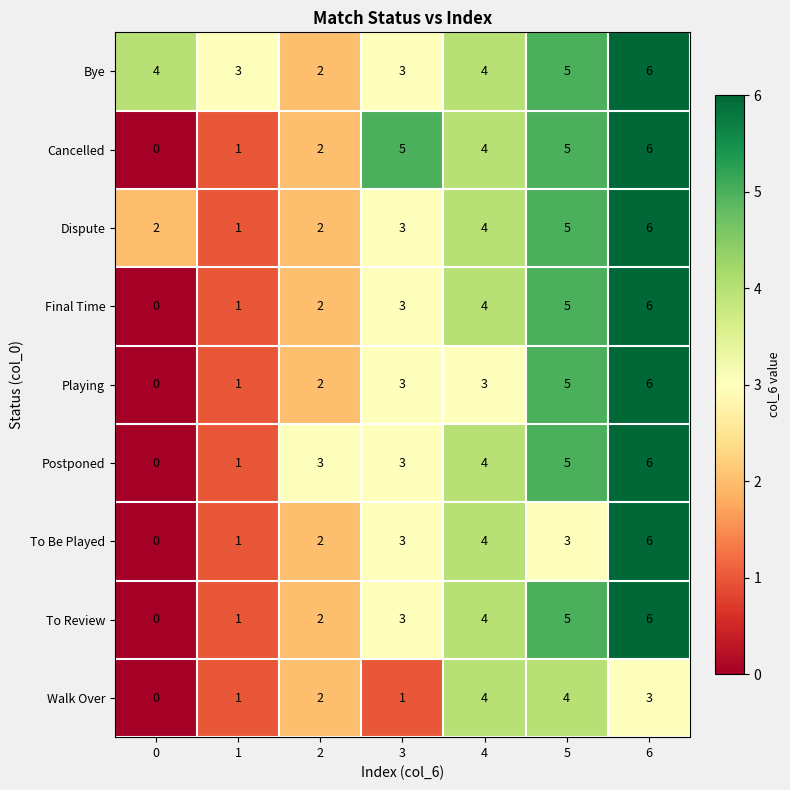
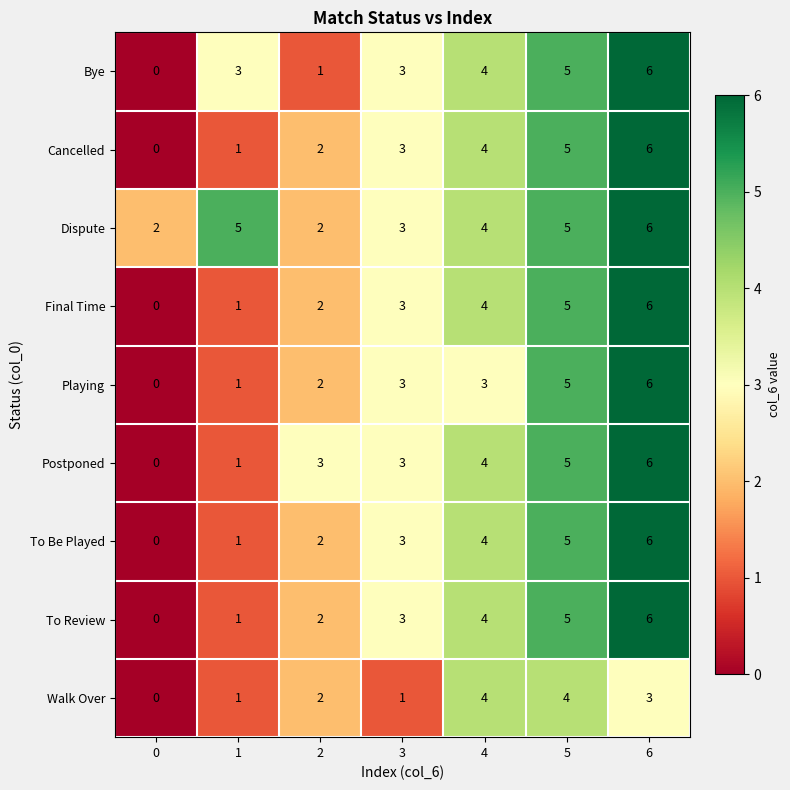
  {
    "Bye": {
-     "0": 4,
+     "0": 0,
      "1": 3,
-     "2": 2,
+     "2": 1,
      "3": 3,
      "4": 4,
      "5": 5,
      "6": 6
    },
    "Cancelled": {
      "0": 0,
      "1": 1,
      "2": 2,
-     "3": 5,
+     "3": 3,
      "4": 4,
      "5": 5,
      "6": 6
    },
    "Dispute": {
      "0": 2,
-     "1": 1,
+     "1": 5,
      "2": 2,
      "3": 3,
      "4": 4,
      "5": 5,
      "6": 6
    },
    "Final Time": {
      "0": 0,
      "1": 1,
      "2": 2,
      "3": 3,
      "4": 4,
      "5": 5,
      "6": 6
    },
    "Playing": {
      "0": 0,
      "1": 1,
      "2": 2,
      "3": 3,
      "4": 3,
      "5": 5,
      "6": 6
    },
    "Postponed": {
      "0": 0,
      "1": 1,
      "2": 3,
      "3": 3,
      "4": 4,
      "5": 5,
      "6": 6
    },
    "To Be Played": {
      "0": 0,
      "1": 1,
      "2": 2,
      "3": 3,
      "4": 4,
-     "5": 3,
+     "5": 5,
      "6": 6
    },
    "To Review": {
      "0": 0,
      "1": 1,
      "2": 2,
      "3": 3,
      "4": 4,
      "5": 5,
      "6": 6
    },
    "Walk Over": {
      "0": 0,
      "1": 1,
      "2": 2,
      "3": 1,
      "4": 4,
      "5": 4,
      "6": 3
    }
  }
